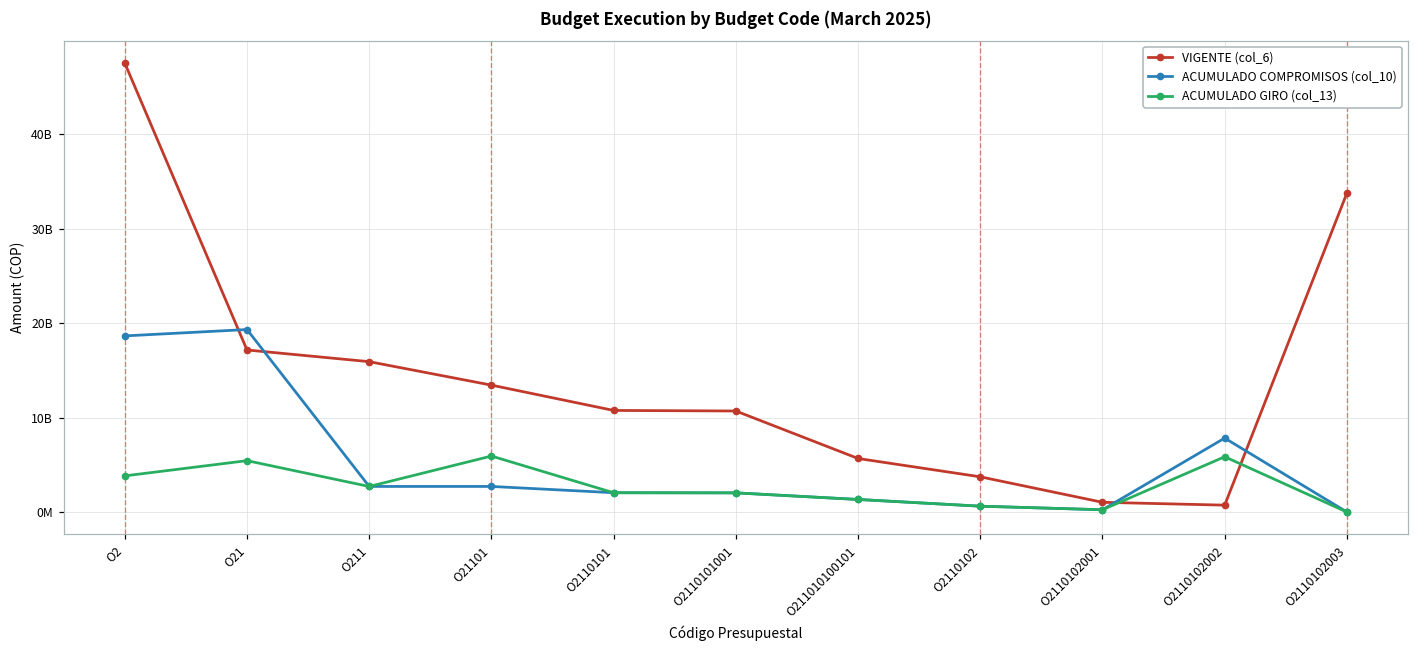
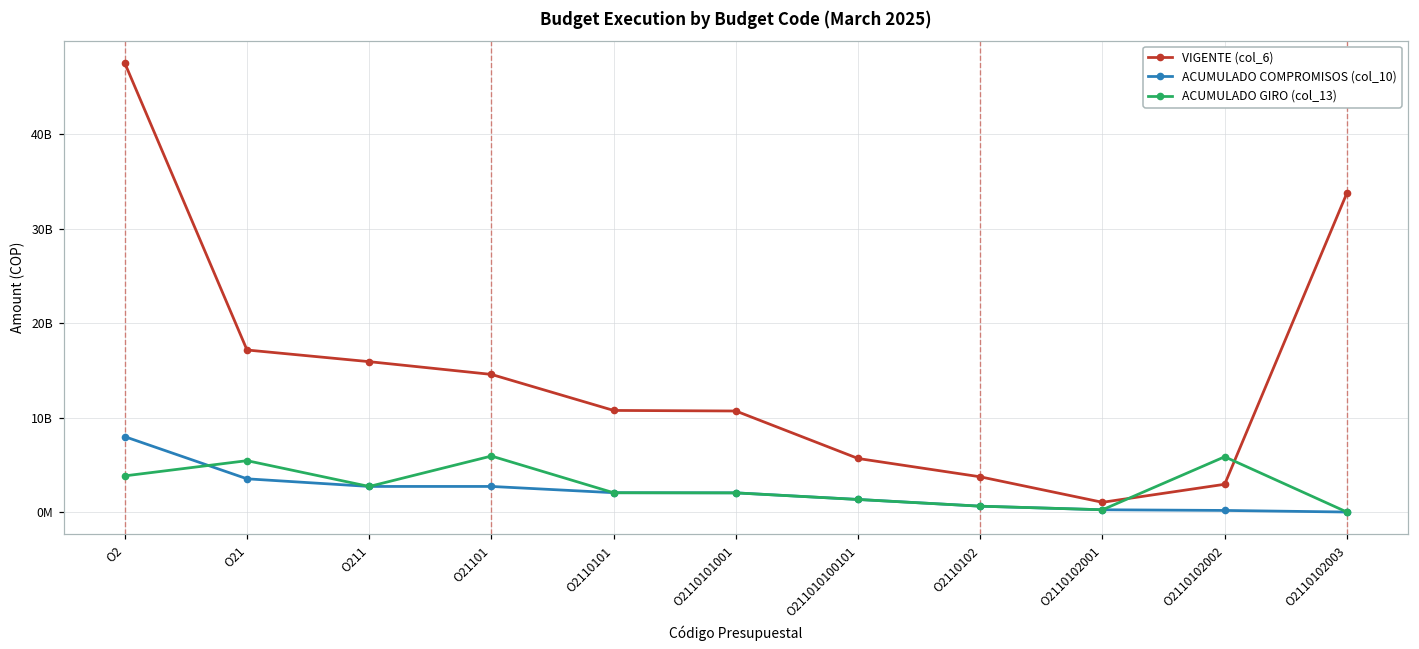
  {
    "VIGENTE (col_6)": {
      "O2": 48000000000,
      "O21": 17000000000,
      "O211": 16000000000,
-     "O21101": 13000000000,
+     "O21101": 15000000000,
      "O2110101": 11000000000,
      "O2110101001": 11000000000,
      "O211010100101": 6000000000,
      "O2110102": 4000000000,
      "O2110102001": 1000000000,
-     "O2110102002": 1000000000,
+     "O2110102002": 3000000000,
      "O2110102003": 34000000000
    },
    "ACUMULADO COMPROMISOS (col_10)": {
-     "O2": 19000000000,
-     "O21": 19000000000,
+     "O2": 8000000000,
+     "O21": 4000000000,
      "O21101": 3000000000,
-     "O2110102002": 8000000000
+     "O2110102002": 0
    },
    "ACUMULADO GIRO (col_13)": {
      "O2": 4000000000,
      "O21": 5000000000,
      "O21101": 6000000000,
      "O2110102002": 6000000000
    }
  }
